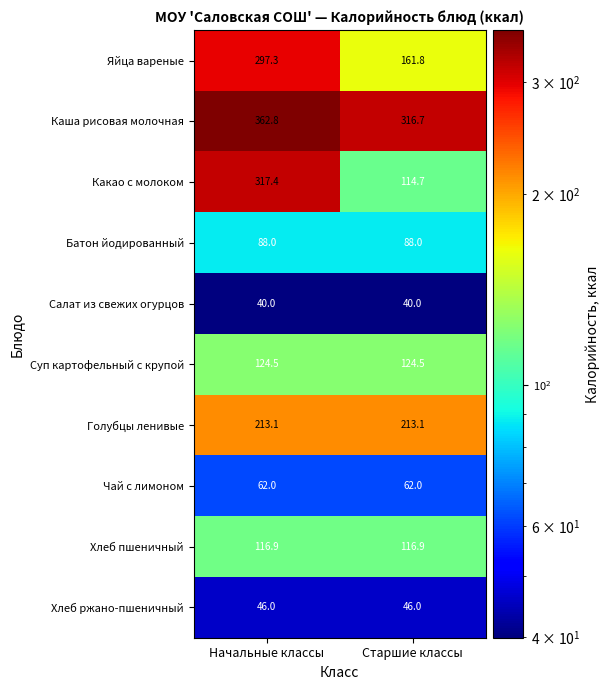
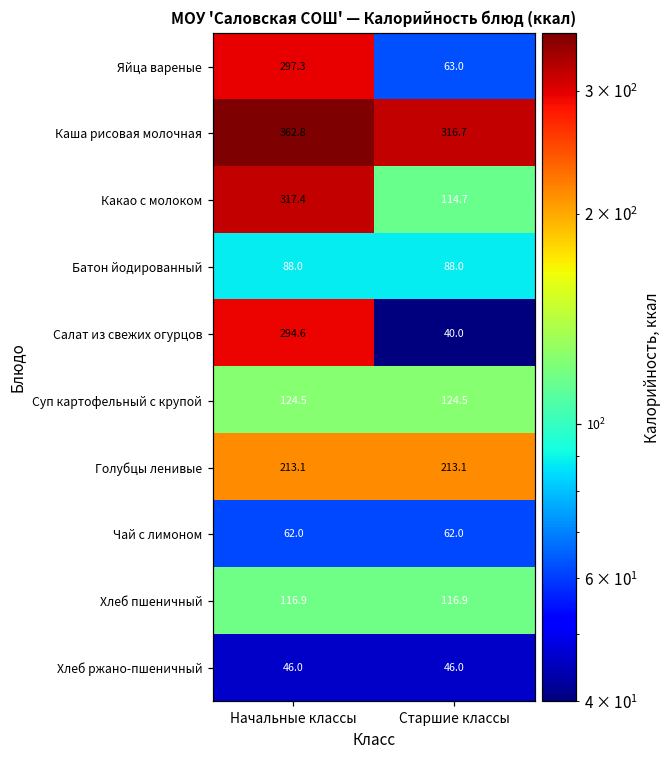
  {
    "Яйца вареные": {
      "Начальные классы": 297.3,
-     "Старшие классы": 161.8
+     "Старшие классы": 63.0
    },
    "Каша рисовая молочная": {
      "Начальные классы": 362.8,
      "Старшие классы": 316.7
    },
    "Какао с молоком": {
      "Начальные классы": 317.4,
      "Старшие классы": 114.7
    },
    "Батон йодированный": {
      "Начальные классы": 88.0,
      "Старшие классы": 88.0
    },
    "Салат из свежих огурцов": {
-     "Начальные классы": 40.0,
+     "Начальные классы": 294.6,
      "Старшие классы": 40.0
    },
    "Суп картофельный с крупой": {
      "Начальные классы": 124.5,
      "Старшие классы": 124.5
    },
    "Голубцы ленивые": {
      "Начальные классы": 213.1,
      "Старшие классы": 213.1
    },
    "Чай с лимоном": {
      "Начальные классы": 62.0,
      "Старшие классы": 62.0
    },
    "Хлеб пшеничный": {
      "Начальные классы": 116.9,
      "Старшие классы": 116.9
    },
    "Хлеб ржано-пшеничный": {
      "Начальные классы": 46.0,
      "Старшие классы": 46.0
    }
  }
